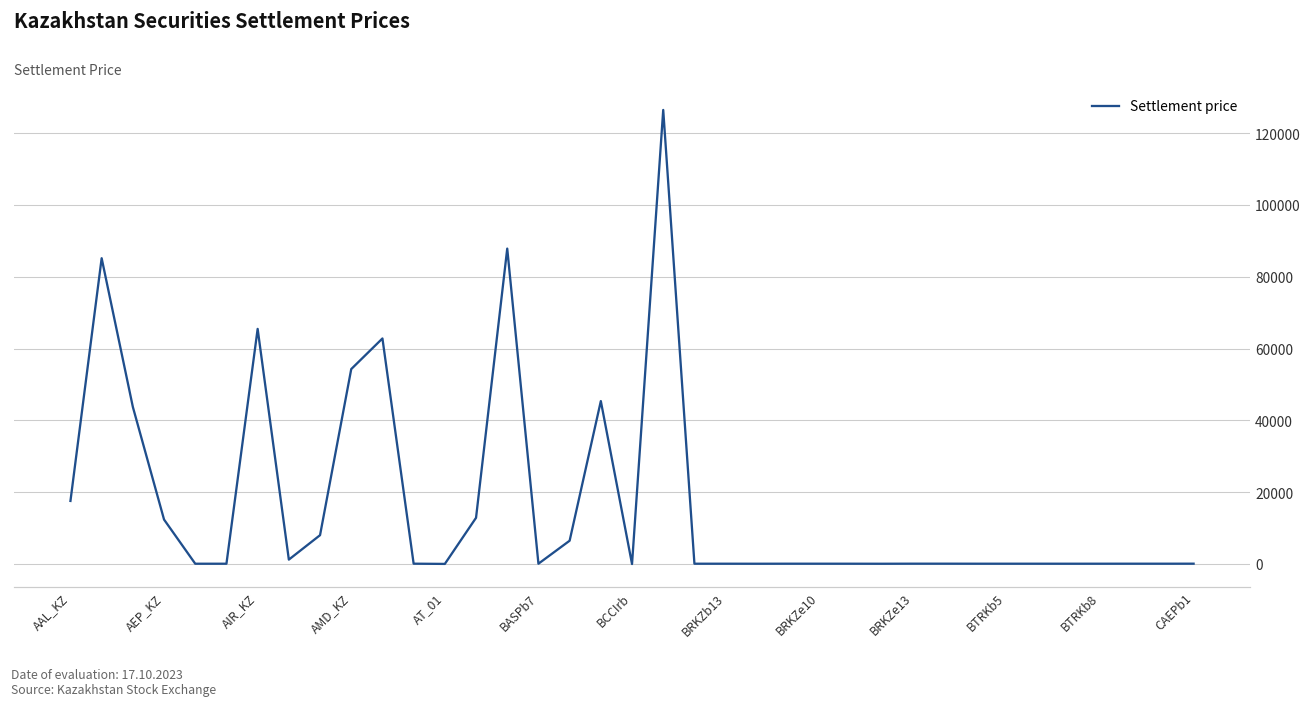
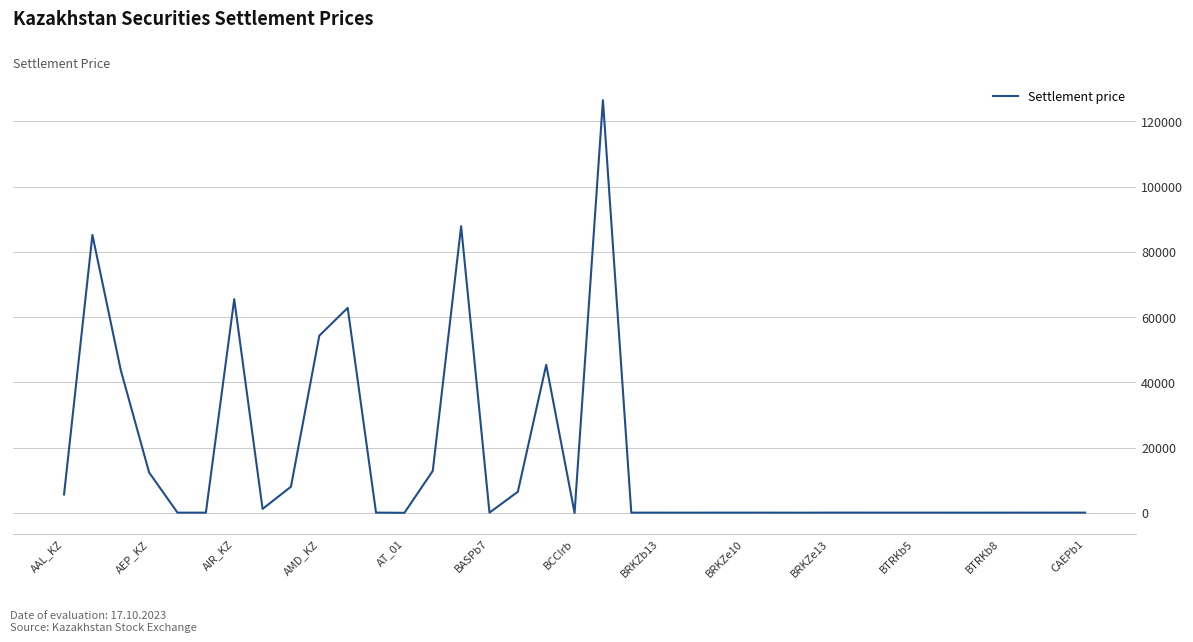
  {
-   "AAL_KZ": 18000,
+   "AAL_KZ": 6000,
    "AEP_KZ": 12000,
    "AIR_KZ": 66000,
    "AMD_KZ": 54000,
    "AT_01": 0,
    "BASPb7": 0,
    "BCCIrb": 0,
    "BRKZb13": 0,
    "BRKZe10": 0,
    "BRKZe13": 0,
    "BTRKb5": 0,
    "BTRKb8": 0,
    "CAEPb1": 0
  }
